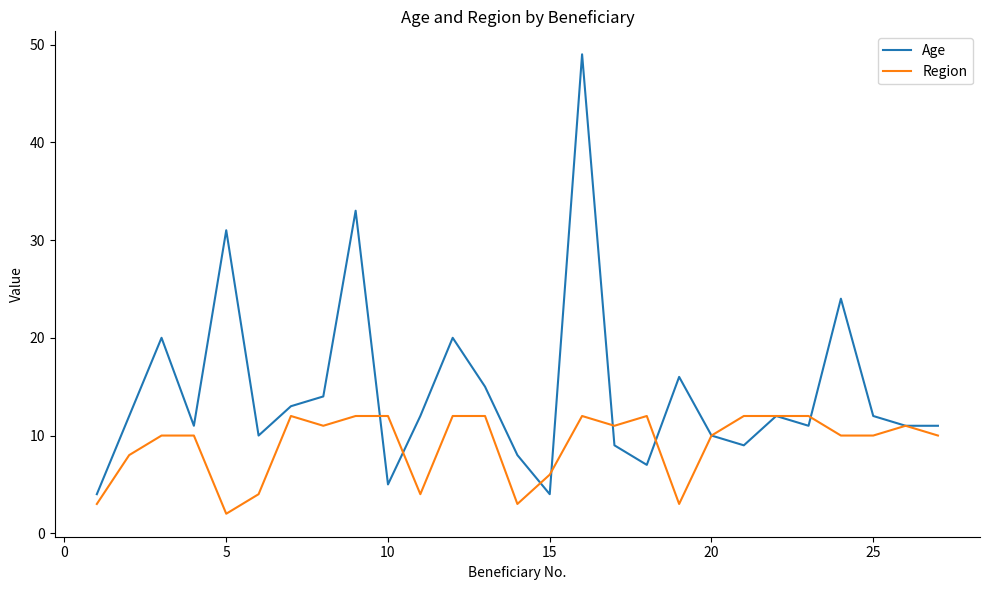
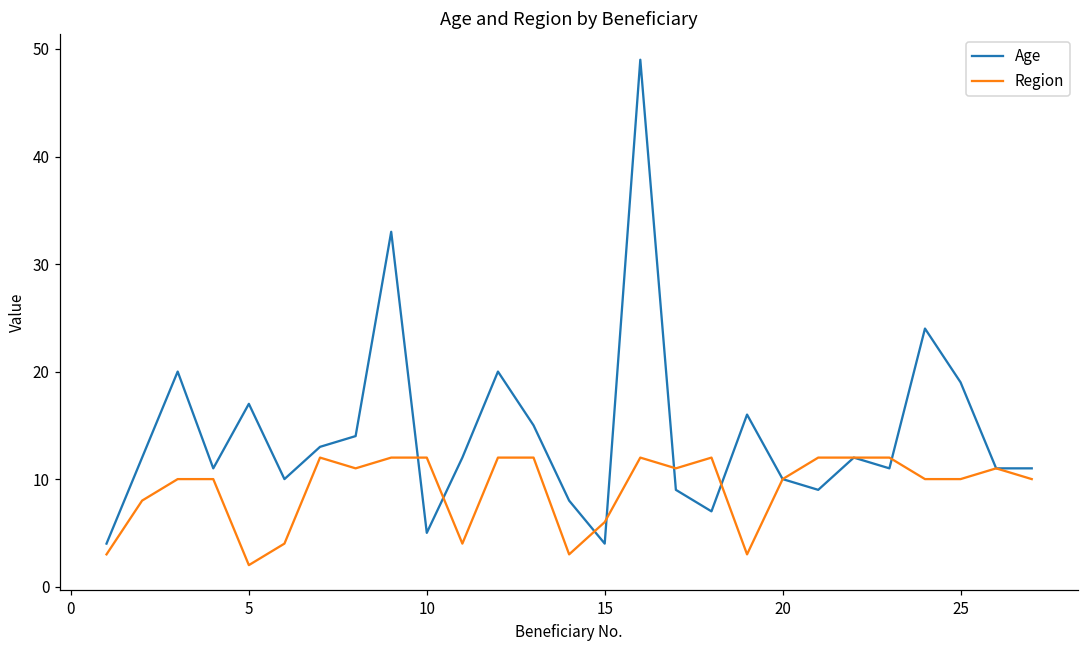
  {
    "Age": {
-     "5": 31,
+     "5": 17,
      "10": 5,
      "15": 4,
-     "25": 12
+     "25": 19
    },
    "Region": {
      "5": 2,
      "10": 12,
      "15": 6,
      "25": 10
    }
  }
